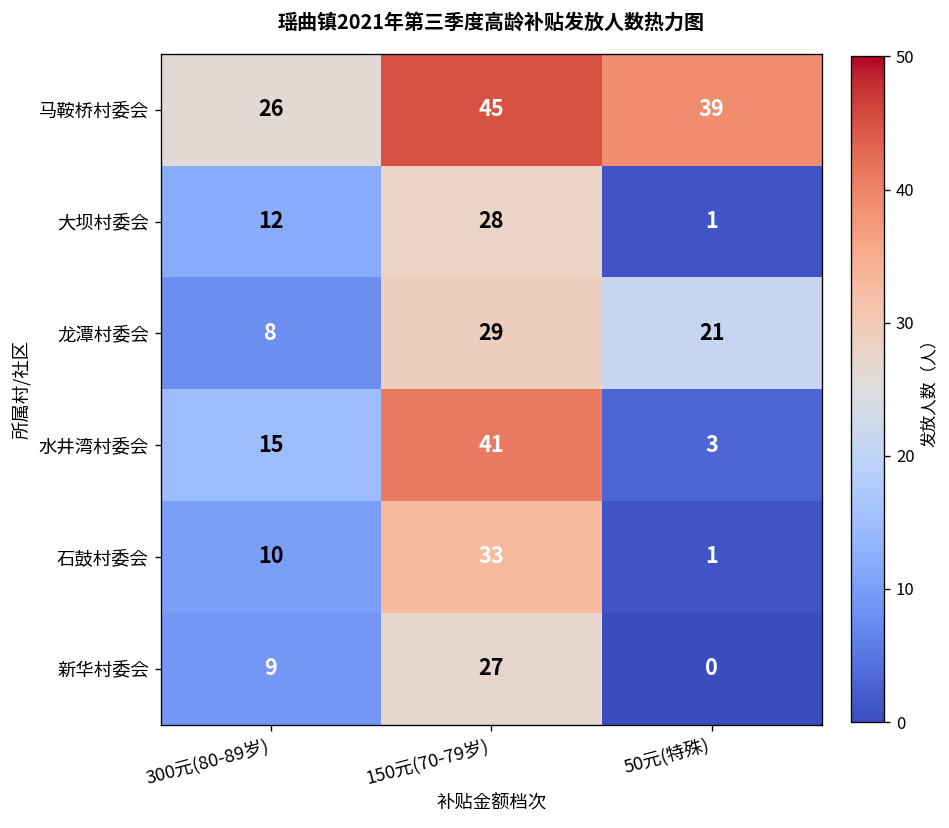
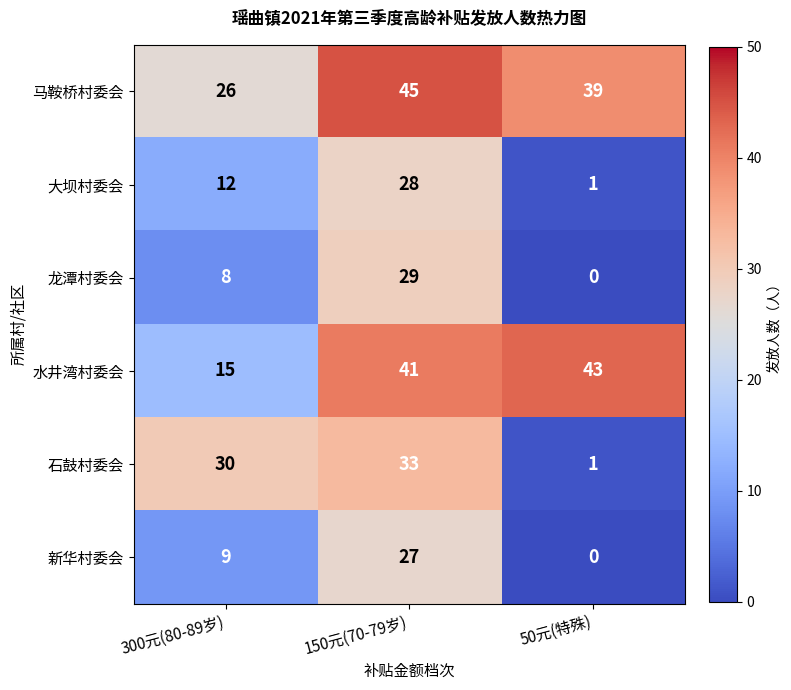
  {
    "马鞍桥村委会": {
      "300元(80-89岁)": 26,
      "150元(70-79岁)": 45,
      "50元(特殊)": 39
    },
    "大坝村委会": {
      "300元(80-89岁)": 12,
      "150元(70-79岁)": 28,
      "50元(特殊)": 1
    },
    "龙潭村委会": {
      "300元(80-89岁)": 8,
      "150元(70-79岁)": 29,
-     "50元(特殊)": 21
+     "50元(特殊)": 0
    },
    "水井湾村委会": {
      "300元(80-89岁)": 15,
      "150元(70-79岁)": 41,
-     "50元(特殊)": 3
+     "50元(特殊)": 43
    },
    "石鼓村委会": {
-     "300元(80-89岁)": 10,
+     "300元(80-89岁)": 30,
      "150元(70-79岁)": 33,
      "50元(特殊)": 1
    },
    "新华村委会": {
      "300元(80-89岁)": 9,
      "150元(70-79岁)": 27,
      "50元(特殊)": 0
    }
  }
